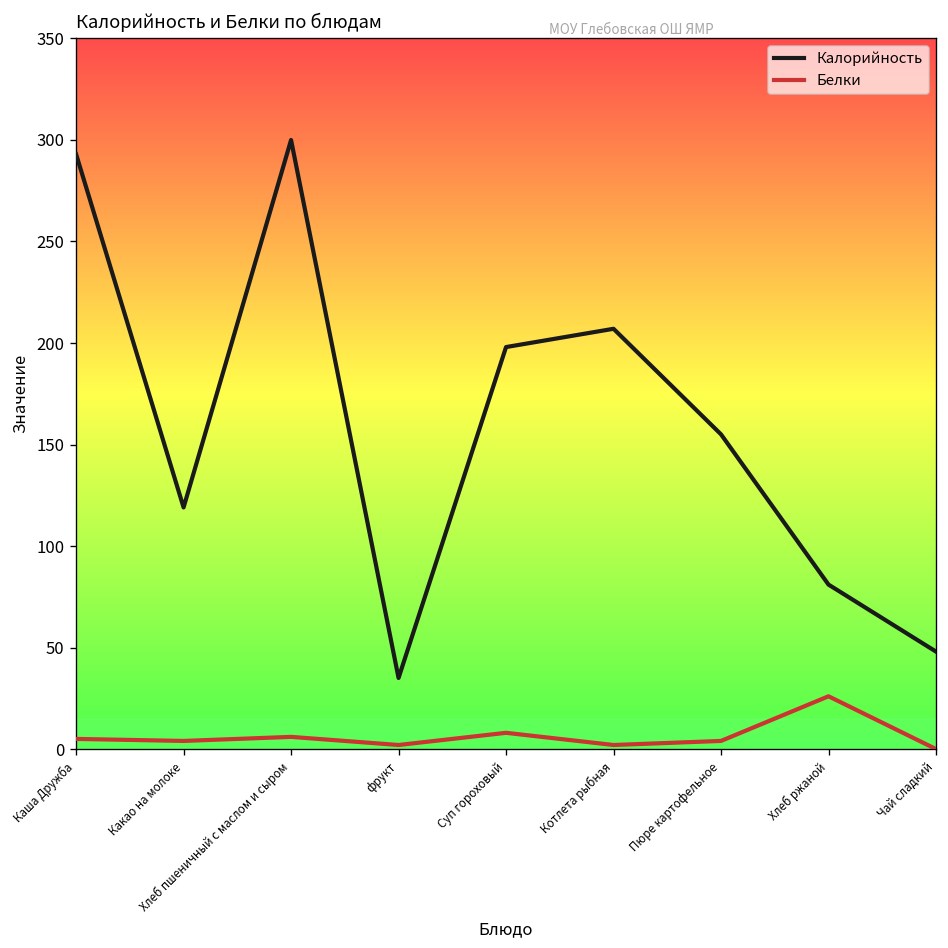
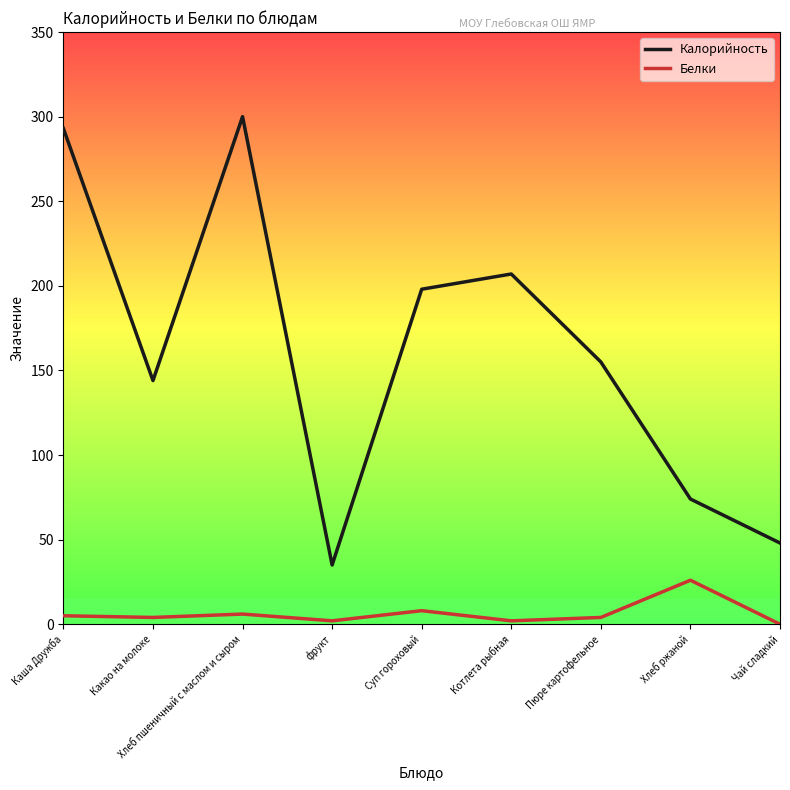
  {
    "Калорийность": {
      "Каша Дружба": 293,
-     "Какао на молоке": 119,
+     "Какао на молоке": 144,
      "Хлеб пшеничный с маслом и сыром": 300,
      "фрукт": 35,
      "Суп гороховый": 198,
      "Котлета рыбная": 207,
      "Пюре картофельное": 155,
-     "Хлеб ржаной": 81,
+     "Хлеб ржаной": 74,
      "Чай сладкий": 48
    },
    "Белки": {
      "Хлеб ржаной": 26
    }
  }
